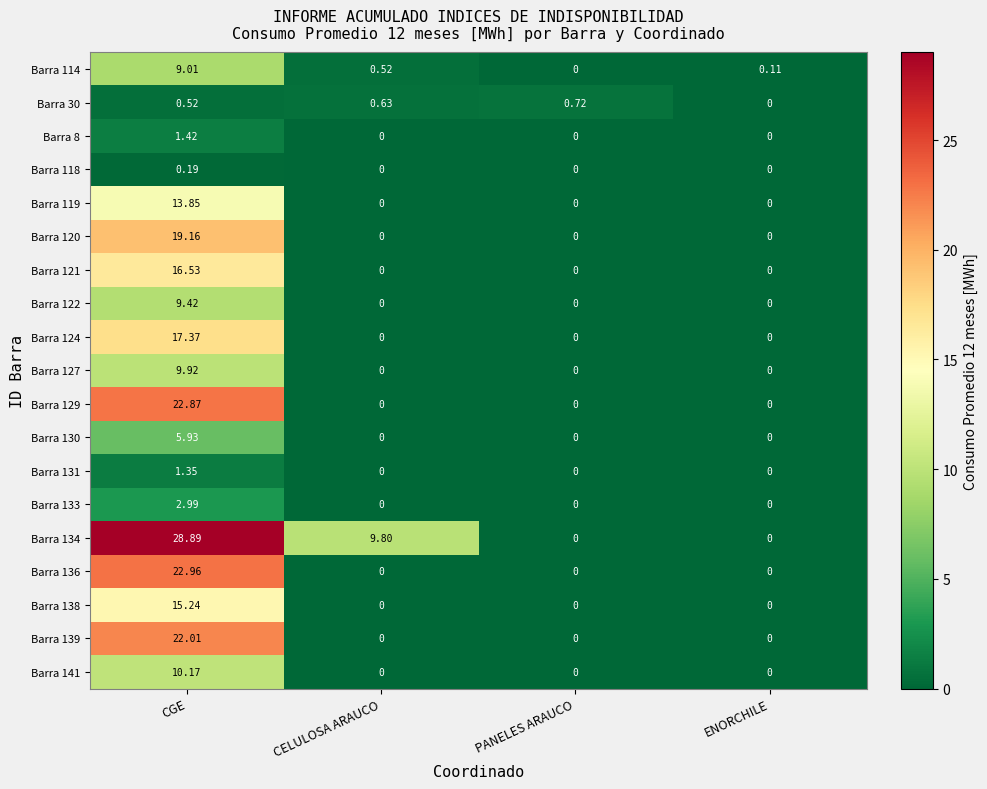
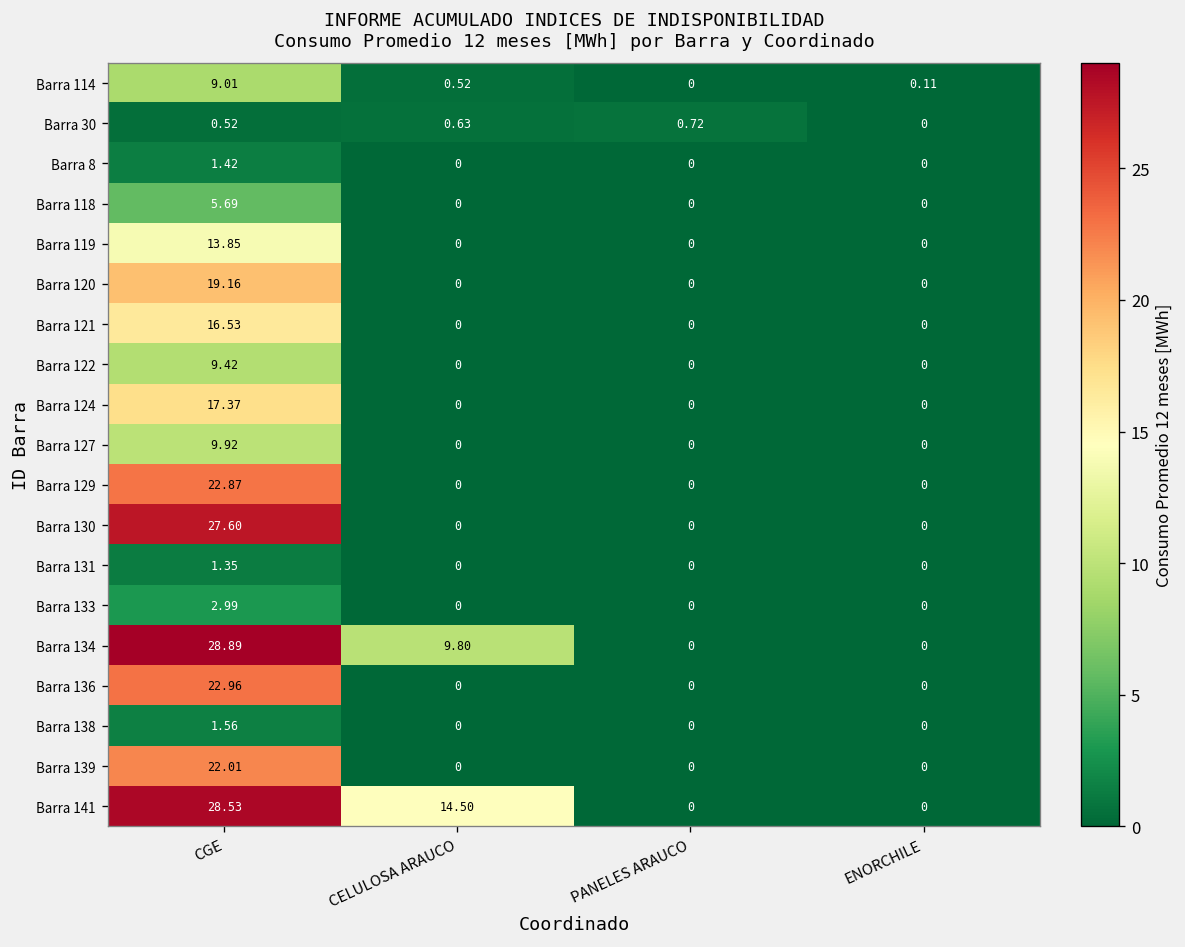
  {
    "Barra 114": {
      "CGE": 9.01,
      "CELULOSA ARAUCO": 0.52,
      "PANELES ARAUCO": 0,
      "ENORCHILE": 0.11
    },
    "Barra 30": {
      "CGE": 0.52,
      "CELULOSA ARAUCO": 0.63,
      "PANELES ARAUCO": 0.72,
      "ENORCHILE": 0
    },
    "Barra 8": {
      "CGE": 1.42,
      "CELULOSA ARAUCO": 0,
      "PANELES ARAUCO": 0,
      "ENORCHILE": 0
    },
    "Barra 118": {
-     "CGE": 0.19,
+     "CGE": 5.69,
      "CELULOSA ARAUCO": 0,
      "PANELES ARAUCO": 0,
      "ENORCHILE": 0
    },
    "Barra 119": {
      "CGE": 13.85,
      "CELULOSA ARAUCO": 0,
      "PANELES ARAUCO": 0,
      "ENORCHILE": 0
    },
    "Barra 120": {
      "CGE": 19.16,
      "CELULOSA ARAUCO": 0,
      "PANELES ARAUCO": 0,
      "ENORCHILE": 0
    },
    "Barra 121": {
      "CGE": 16.53,
      "CELULOSA ARAUCO": 0,
      "PANELES ARAUCO": 0,
      "ENORCHILE": 0
    },
    "Barra 122": {
      "CGE": 9.42,
      "CELULOSA ARAUCO": 0,
      "PANELES ARAUCO": 0,
      "ENORCHILE": 0
    },
    "Barra 124": {
      "CGE": 17.37,
      "CELULOSA ARAUCO": 0,
      "PANELES ARAUCO": 0,
      "ENORCHILE": 0
    },
    "Barra 127": {
      "CGE": 9.92,
      "CELULOSA ARAUCO": 0,
      "PANELES ARAUCO": 0,
      "ENORCHILE": 0
    },
    "Barra 129": {
      "CGE": 22.87,
      "CELULOSA ARAUCO": 0,
      "PANELES ARAUCO": 0,
      "ENORCHILE": 0
    },
    "Barra 130": {
-     "CGE": 5.93,
+     "CGE": 27.60,
      "CELULOSA ARAUCO": 0,
      "PANELES ARAUCO": 0,
      "ENORCHILE": 0
    },
    "Barra 131": {
      "CGE": 1.35,
      "CELULOSA ARAUCO": 0,
      "PANELES ARAUCO": 0,
      "ENORCHILE": 0
    },
    "Barra 133": {
      "CGE": 2.99,
      "CELULOSA ARAUCO": 0,
      "PANELES ARAUCO": 0,
      "ENORCHILE": 0
    },
    "Barra 134": {
      "CGE": 28.89,
      "CELULOSA ARAUCO": 9.80,
      "PANELES ARAUCO": 0,
      "ENORCHILE": 0
    },
    "Barra 136": {
      "CGE": 22.96,
      "CELULOSA ARAUCO": 0,
      "PANELES ARAUCO": 0,
      "ENORCHILE": 0
    },
    "Barra 138": {
-     "CGE": 15.24,
+     "CGE": 1.56,
      "CELULOSA ARAUCO": 0,
      "PANELES ARAUCO": 0,
      "ENORCHILE": 0
    },
    "Barra 139": {
      "CGE": 22.01,
      "CELULOSA ARAUCO": 0,
      "PANELES ARAUCO": 0,
      "ENORCHILE": 0
    },
    "Barra 141": {
-     "CGE": 10.17,
-     "CELULOSA ARAUCO": 0,
+     "CGE": 28.53,
+     "CELULOSA ARAUCO": 14.50,
      "PANELES ARAUCO": 0,
      "ENORCHILE": 0
    }
  }
